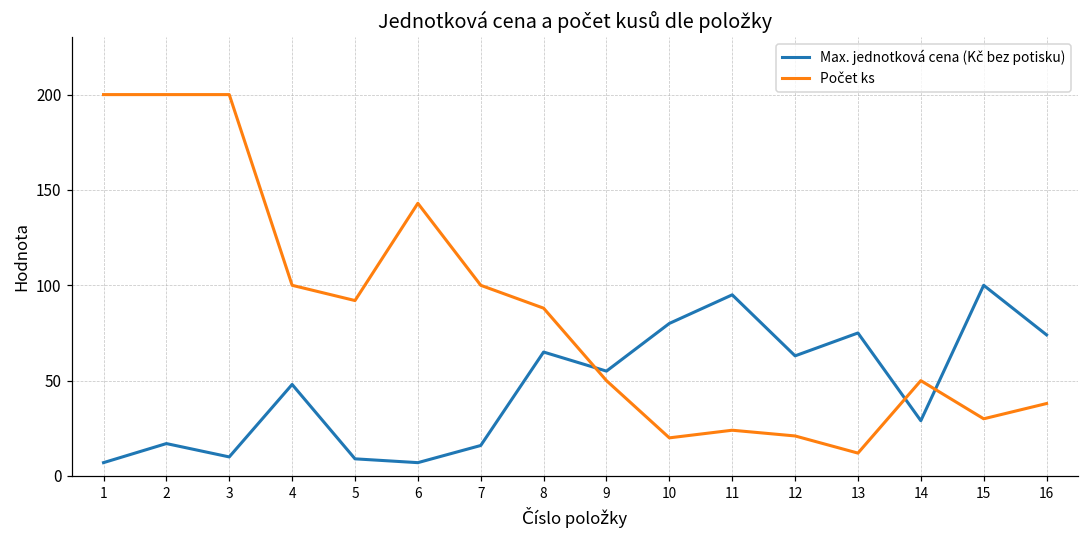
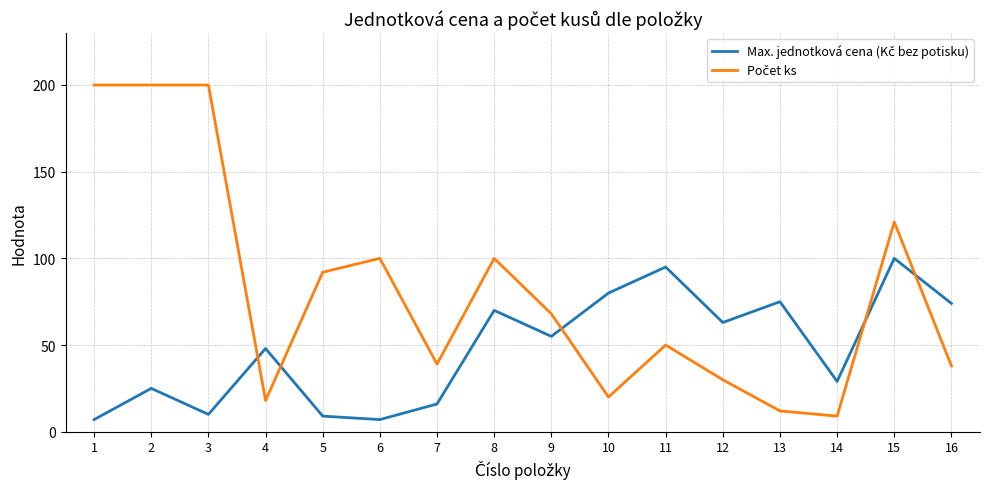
  {
    "Max. jednotková cena (Kč bez potisku)": {
      "1": 7,
-     "2": 17,
+     "2": 25,
      "3": 10,
      "4": 48,
      "5": 9,
      "6": 7,
      "7": 16,
-     "8": 65,
+     "8": 70,
      "9": 55,
      "10": 80,
      "11": 95,
      "12": 63,
      "13": 75,
      "14": 29,
      "15": 100,
      "16": 74
    },
    "Počet ks": {
      "1": 200,
      "2": 200,
      "3": 200,
-     "4": 100,
+     "4": 18,
      "5": 92,
-     "6": 143,
-     "7": 100,
-     "8": 88,
-     "9": 50,
+     "6": 100,
+     "7": 39,
+     "8": 100,
+     "9": 68,
      "10": 20,
-     "11": 24,
-     "12": 21,
+     "11": 50,
+     "12": 30,
      "13": 12,
-     "14": 50,
-     "15": 30,
+     "14": 9,
+     "15": 121,
      "16": 38
    }
  }
